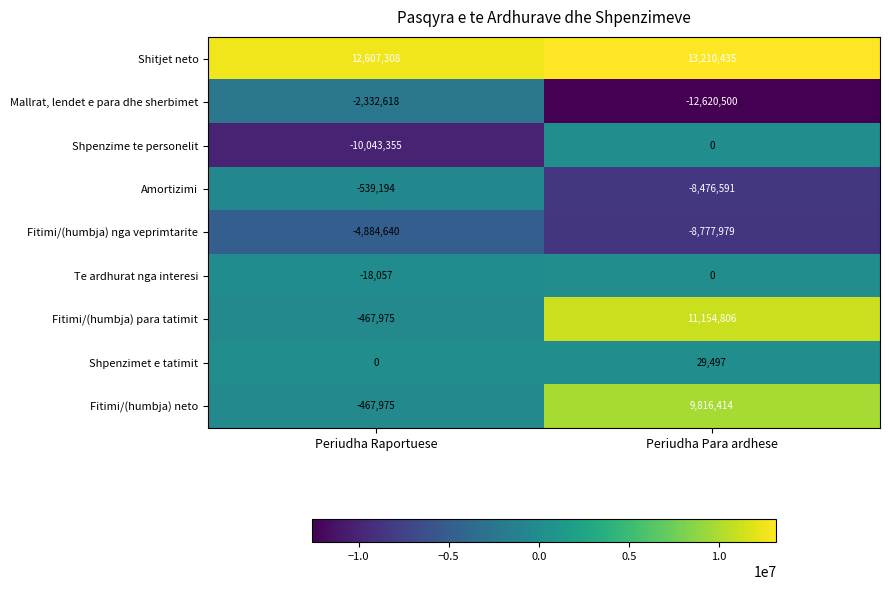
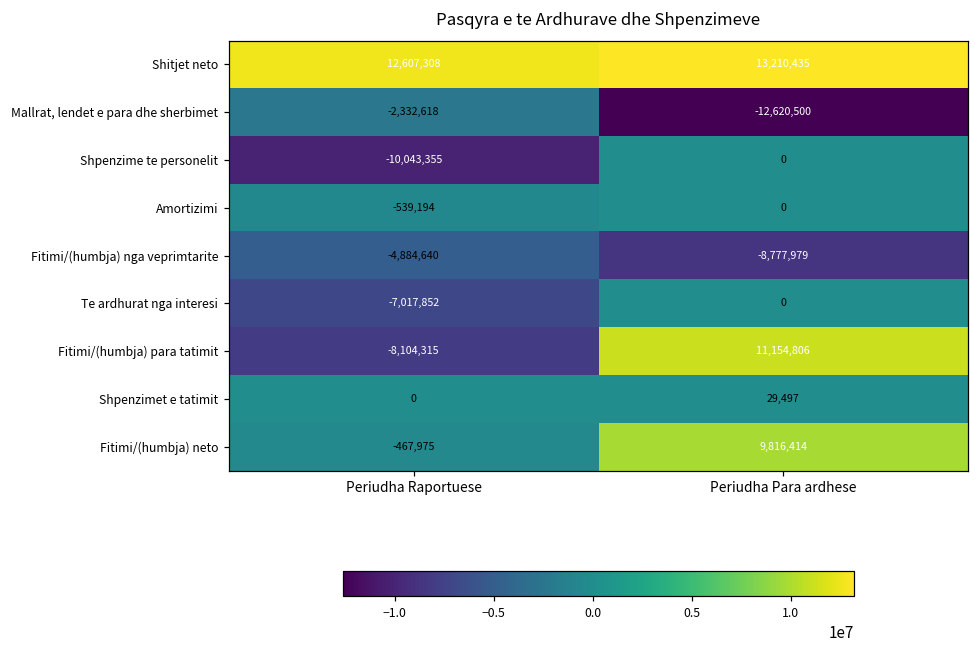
  {
    "Shitjet neto": {
      "Periudha Raportuese": "12,607,308",
      "Periudha Para ardhese": "13,210,435"
    },
    "Mallrat, lendet e para dhe sherbimet": {
      "Periudha Raportuese": "-2,332,618",
      "Periudha Para ardhese": "-12,620,500"
    },
    "Shpenzime te personelit": {
      "Periudha Raportuese": "-10,043,355",
      "Periudha Para ardhese": "0"
    },
    "Amortizimi": {
      "Periudha Raportuese": "-539,194",
-     "Periudha Para ardhese": "-8,476,591"
+     "Periudha Para ardhese": "0"
    },
    "Fitimi/(humbja) nga veprimtarite": {
      "Periudha Raportuese": "-4,884,640",
      "Periudha Para ardhese": "-8,777,979"
    },
    "Te ardhurat nga interesi": {
-     "Periudha Raportuese": "-18,057",
+     "Periudha Raportuese": "-7,017,852",
      "Periudha Para ardhese": "0"
    },
    "Fitimi/(humbja) para tatimit": {
-     "Periudha Raportuese": "-467,975",
+     "Periudha Raportuese": "-8,104,315",
      "Periudha Para ardhese": "11,154,806"
    },
    "Shpenzimet e tatimit": {
      "Periudha Raportuese": "0",
      "Periudha Para ardhese": "29,497"
    },
    "Fitimi/(humbja) neto": {
      "Periudha Raportuese": "-467,975",
      "Periudha Para ardhese": "9,816,414"
    }
  }
